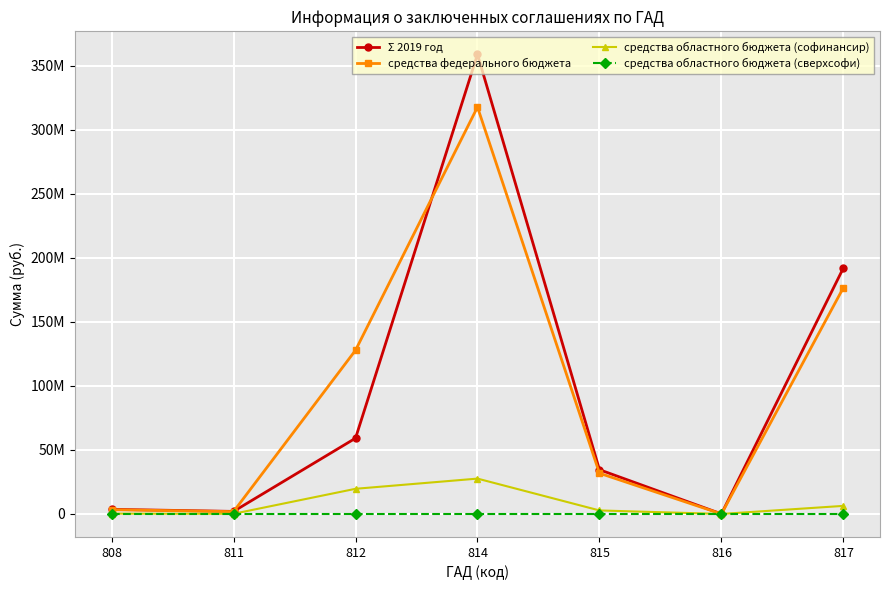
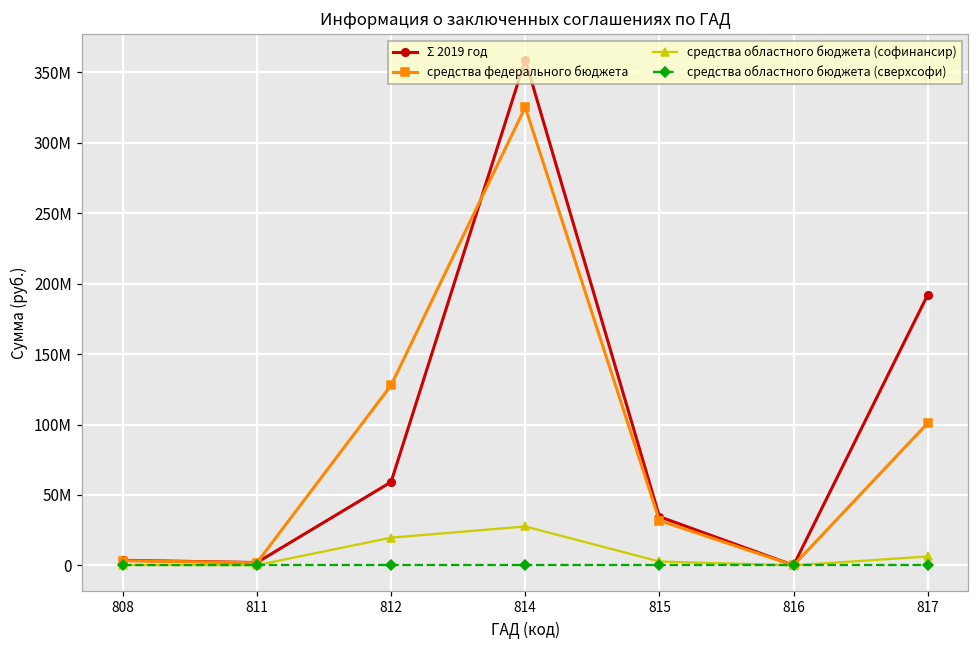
  {
    "Σ 2019 год": {
      "812": 59000000,
      "815": 35000000,
      "817": 192000000
    },
    "средства федерального бюджета": {
      "812": 128000000,
-     "814": 318000000,
+     "814": 325000000,
      "815": 32000000,
-     "817": 177000000
+     "817": 101000000
    },
    "средства областного бюджета (софинансир)": {
      "812": 20000000,
      "814": 28000000,
      "815": 3000000,
      "817": 6000000
    },
    "средства областного бюджета (сверхсофи)": {
      "812": 0,
      "814": 0,
      "815": 0,
      "817": 0
    }
  }
